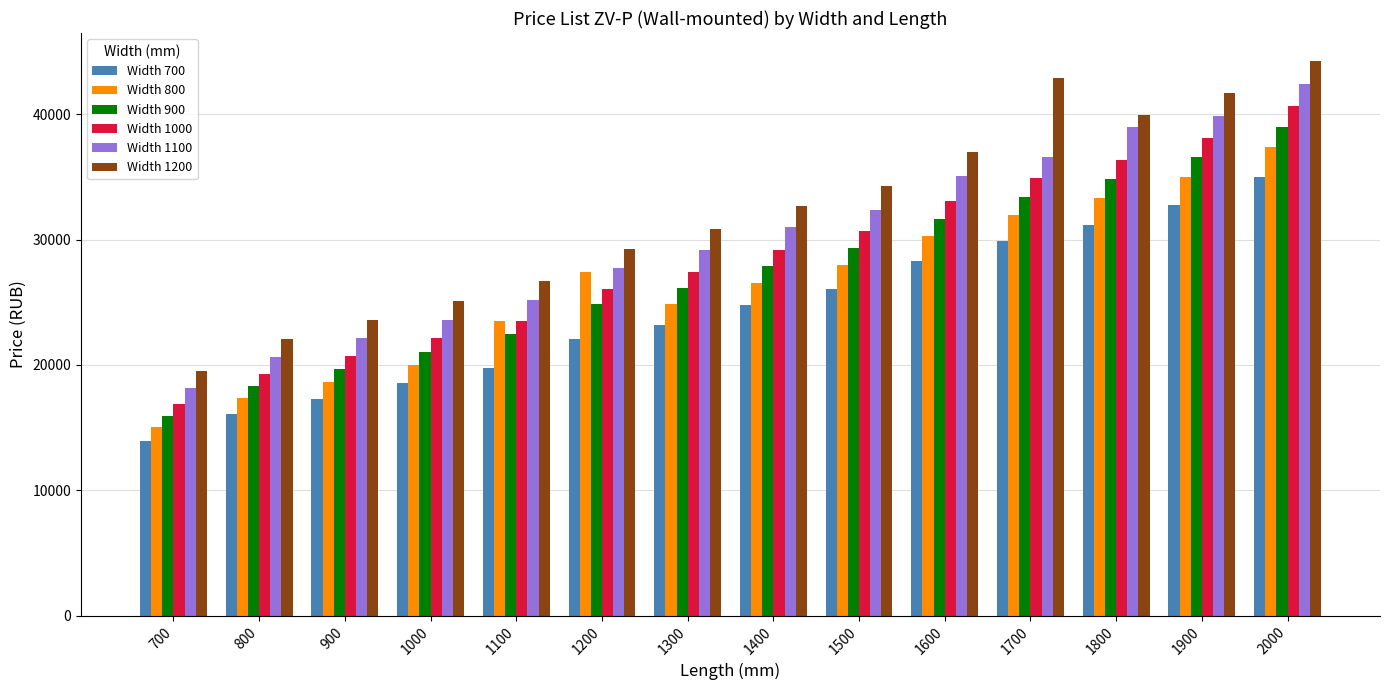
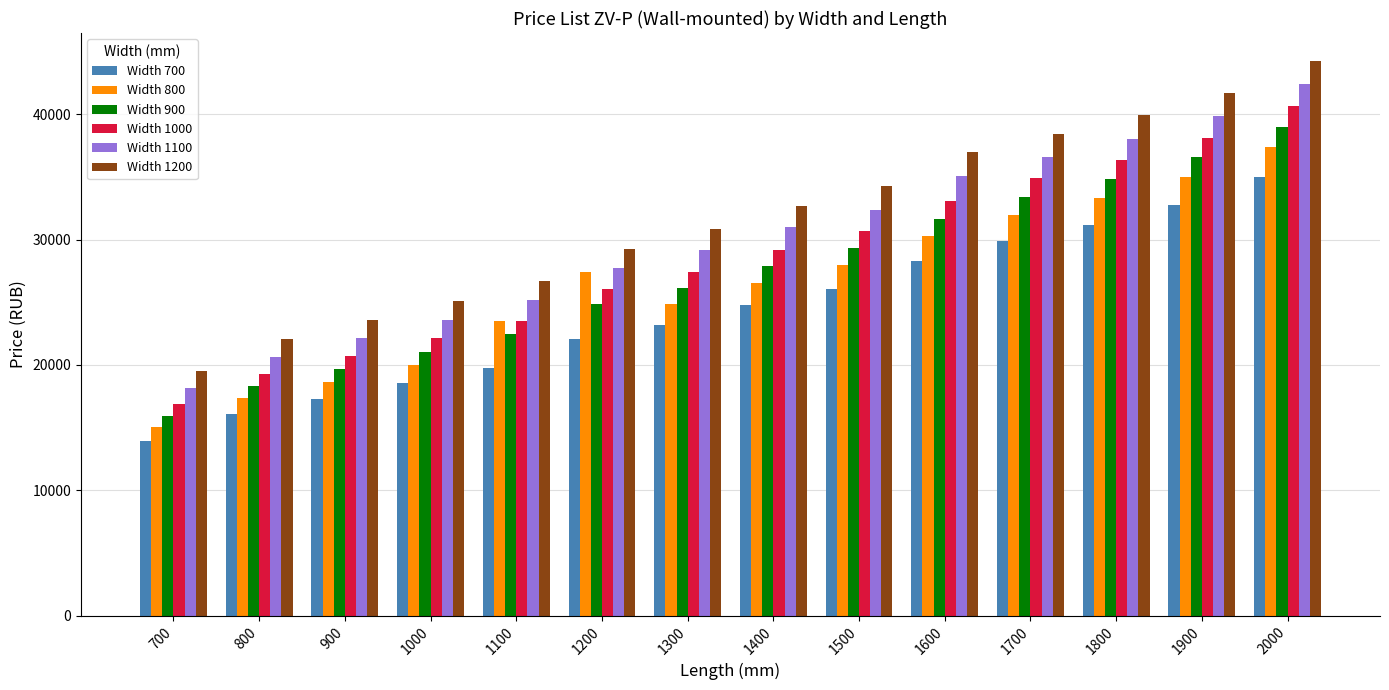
  {
    "Width 700": {
      "700": 13900,
      "800": 16100,
      "900": 17300,
      "1000": 18500,
      "1100": 19800,
      "1200": 22000,
      "1300": 23200,
      "1400": 24800,
      "1500": 26100,
      "1600": 28300,
      "1700": 29900,
      "1800": 31200,
      "1900": 32700,
      "2000": 35000
    },
    "Width 800": {
      "700": 15000,
      "800": 17400,
      "900": 18600,
      "1000": 20000,
      "1100": 23500,
      "1200": 27400,
      "1300": 24900,
      "1400": 26600,
      "1500": 27900,
      "1600": 30300,
      "1700": 32000,
      "1800": 33300,
      "1900": 35000,
      "2000": 37300
    },
    "Width 900": {
      "700": 16000,
      "800": 18300,
      "900": 19700,
      "1000": 21000,
      "1100": 22400,
      "1200": 24800,
      "1300": 26100,
      "1400": 27900,
      "1500": 29300,
      "1600": 31700,
      "1700": 33400,
      "1800": 34800,
      "1900": 36500,
      "2000": 39000
    },
    "Width 1000": {
      "700": 16900,
      "800": 19300,
      "900": 20700,
      "1000": 22100,
      "1100": 23500,
      "1200": 26000,
      "1300": 27400,
      "1400": 29200,
      "1500": 30700,
      "1600": 33100,
      "1700": 34900,
      "1800": 36300,
      "1900": 38100,
      "2000": 40600
    },
    "Width 1100": {
      "700": 18100,
      "800": 20600,
      "900": 22100,
      "1000": 23600,
      "1100": 25100,
      "1200": 27700,
      "1300": 29100,
      "1400": 31000,
      "1500": 32400,
      "1600": 35100,
      "1700": 36600,
-     "1800": 39000,
+     "1800": 38000,
      "1900": 39900,
      "2000": 42400
    },
    "Width 1200": {
      "700": 19500,
      "800": 22100,
      "900": 23600,
      "1000": 25100,
      "1100": 26700,
      "1200": 29200,
      "1300": 30800,
      "1400": 32700,
      "1500": 34300,
      "1600": 37000,
-     "1700": 42900,
+     "1700": 38400,
      "1800": 40000,
      "1900": 41700,
      "2000": 44300
    }
  }
